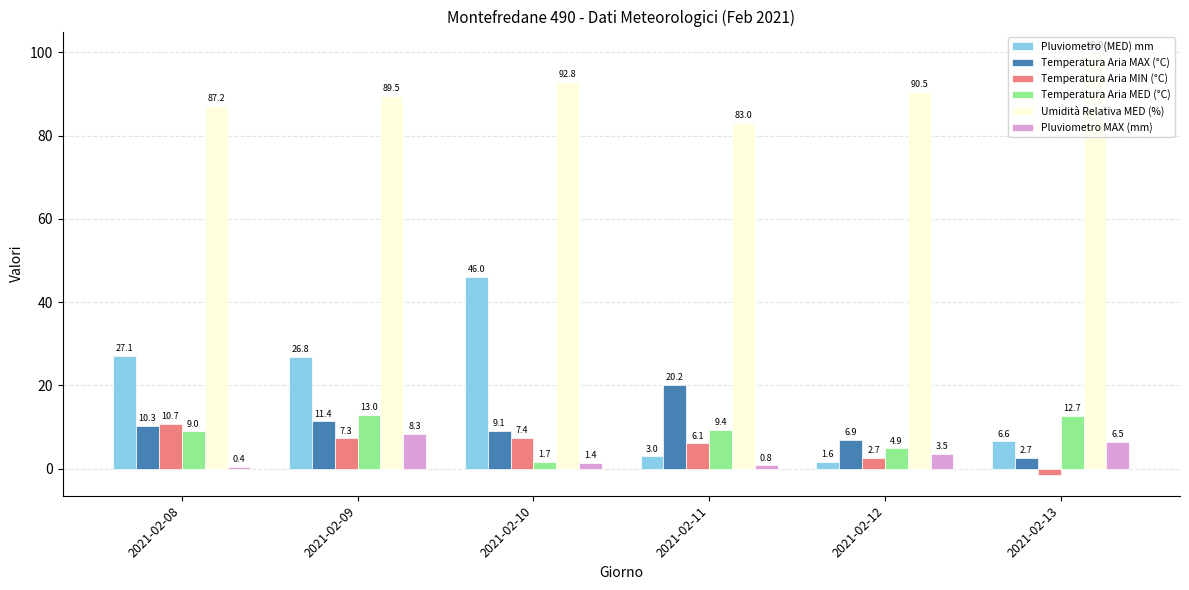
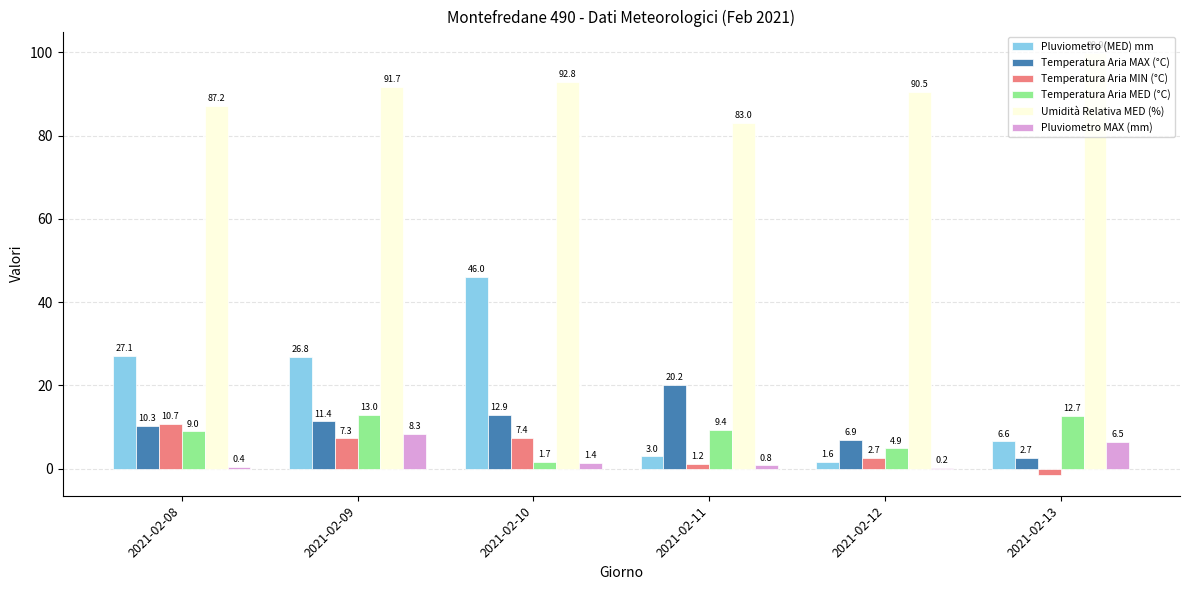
  {
    "Pluviometro (MED) mm": {
      "2021-02-08": 27.1,
      "2021-02-09": 26.8,
      "2021-02-10": 46.0,
      "2021-02-11": 3.0,
      "2021-02-12": 1.6,
      "2021-02-13": 6.6
    },
    "Temperatura Aria MAX (°C)": {
      "2021-02-08": 10.3,
      "2021-02-09": 11.4,
-     "2021-02-10": 9.1,
+     "2021-02-10": 12.9,
      "2021-02-11": 20.2,
      "2021-02-12": 6.9,
      "2021-02-13": 2.7
    },
    "Temperatura Aria MIN (°C)": {
      "2021-02-08": 10.7,
      "2021-02-09": 7.3,
      "2021-02-10": 7.4,
-     "2021-02-11": 6.1,
+     "2021-02-11": 1.2,
      "2021-02-12": 2.7
    },
    "Temperatura Aria MED (°C)": {
      "2021-02-08": 9.0,
      "2021-02-09": 13.0,
      "2021-02-10": 1.7,
      "2021-02-11": 9.4,
      "2021-02-12": 4.9,
      "2021-02-13": 12.7
    },
    "Umidità Relativa MED (%)": {
      "2021-02-08": 87.2,
-     "2021-02-09": 89.5,
+     "2021-02-09": 91.7,
      "2021-02-10": 92.8,
      "2021-02-11": 83.0,
      "2021-02-12": 90.5
    },
    "Pluviometro MAX (mm)": {
      "2021-02-08": 0.4,
      "2021-02-09": 8.3,
      "2021-02-10": 1.4,
      "2021-02-11": 0.8,
-     "2021-02-12": 3.5,
+     "2021-02-12": 0.2,
      "2021-02-13": 6.5
    }
  }
